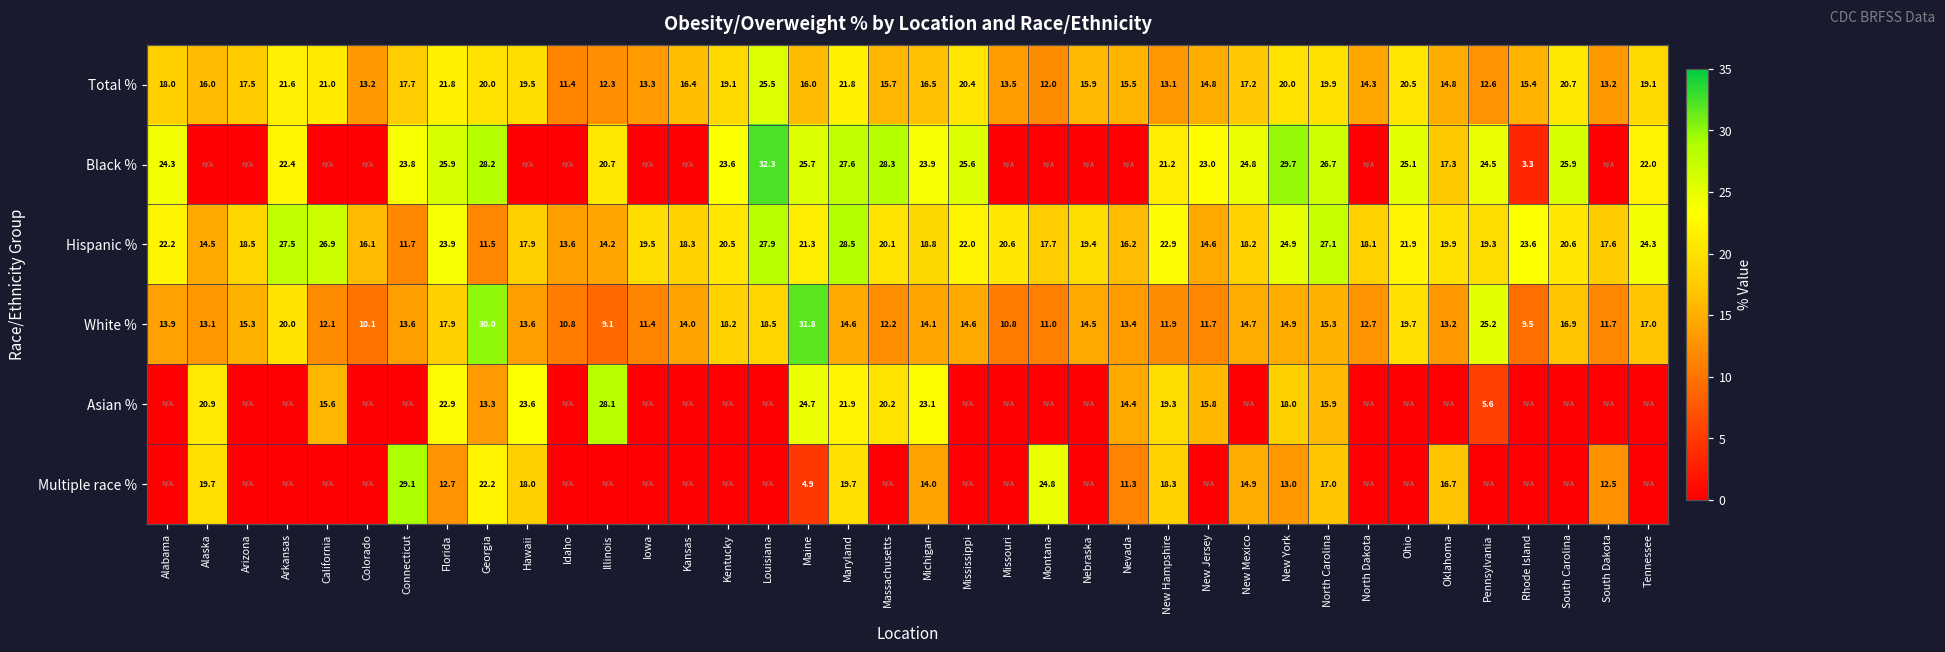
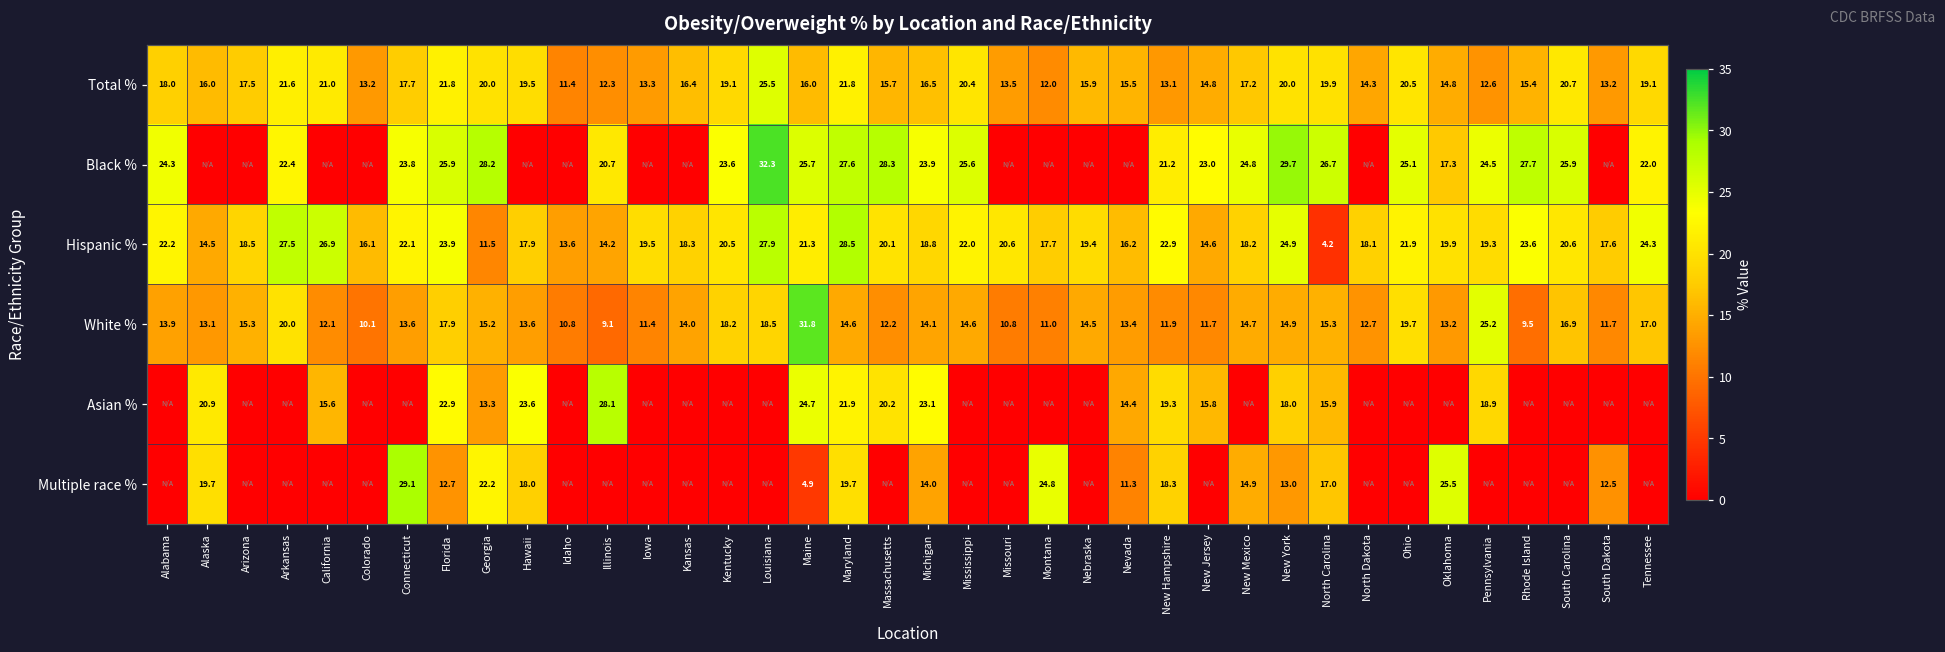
  {
    "Total %": {
      "Alabama": 18.0,
      "Alaska": 16.0,
      "Arizona": 17.5,
      "Arkansas": 21.6,
      "California": 21.0,
      "Colorado": 13.2,
      "Connecticut": 17.7,
      "Florida": 21.8,
      "Georgia": 20.0,
      "Hawaii": 19.5,
      "Idaho": 11.4,
      "Illinois": 12.3,
      "Iowa": 13.3,
      "Kansas": 16.4,
      "Kentucky": 19.1,
      "Louisiana": 25.5,
      "Maine": 16.0,
      "Maryland": 21.8,
      "Massachusetts": 15.7,
      "Michigan": 16.5,
      "Mississippi": 20.4,
      "Missouri": 13.5,
      "Montana": 12.0,
      "Nebraska": 15.9,
      "Nevada": 15.5,
      "New Hampshire": 13.1,
      "New Jersey": 14.8,
      "New Mexico": 17.2,
      "New York": 20.0,
      "North Carolina": 19.9,
      "North Dakota": 14.3,
      "Ohio": 20.5,
      "Oklahoma": 14.8,
      "Pennsylvania": 12.6,
      "Rhode Island": 15.4,
      "South Carolina": 20.7,
      "South Dakota": 13.2,
      "Tennessee": 19.1
    },
    "Black %": {
      "Alabama": 24.3,
      "Arkansas": 22.4,
      "Connecticut": 23.8,
      "Florida": 25.9,
      "Georgia": 28.2,
      "Illinois": 20.7,
      "Kentucky": 23.6,
      "Louisiana": 32.3,
      "Maine": 25.7,
      "Maryland": 27.6,
      "Massachusetts": 28.3,
      "Michigan": 23.9,
      "Mississippi": 25.6,
      "New Hampshire": 21.2,
      "New Jersey": 23.0,
      "New Mexico": 24.8,
      "New York": 29.7,
      "North Carolina": 26.7,
      "Ohio": 25.1,
      "Oklahoma": 17.3,
      "Pennsylvania": 24.5,
-     "Rhode Island": 3.3,
+     "Rhode Island": 27.7,
      "South Carolina": 25.9,
      "Tennessee": 22.0
    },
    "Hispanic %": {
      "Alabama": 22.2,
      "Alaska": 14.5,
      "Arizona": 18.5,
      "Arkansas": 27.5,
      "California": 26.9,
      "Colorado": 16.1,
-     "Connecticut": 11.7,
+     "Connecticut": 22.1,
      "Florida": 23.9,
      "Georgia": 11.5,
      "Hawaii": 17.9,
      "Idaho": 13.6,
      "Illinois": 14.2,
      "Iowa": 19.5,
      "Kansas": 18.3,
      "Kentucky": 20.5,
      "Louisiana": 27.9,
      "Maine": 21.3,
      "Maryland": 28.5,
      "Massachusetts": 20.1,
      "Michigan": 18.8,
      "Mississippi": 22.0,
      "Missouri": 20.6,
      "Montana": 17.7,
      "Nebraska": 19.4,
      "Nevada": 16.2,
      "New Hampshire": 22.9,
      "New Jersey": 14.6,
      "New Mexico": 18.2,
      "New York": 24.9,
-     "North Carolina": 27.1,
+     "North Carolina": 4.2,
      "North Dakota": 18.1,
      "Ohio": 21.9,
      "Oklahoma": 19.9,
      "Pennsylvania": 19.3,
      "Rhode Island": 23.6,
      "South Carolina": 20.6,
      "South Dakota": 17.6,
      "Tennessee": 24.3
    },
    "White %": {
      "Alabama": 13.9,
      "Alaska": 13.1,
      "Arizona": 15.3,
      "Arkansas": 20.0,
      "California": 12.1,
      "Colorado": 10.1,
      "Connecticut": 13.6,
      "Florida": 17.9,
-     "Georgia": 30.0,
+     "Georgia": 15.2,
      "Hawaii": 13.6,
      "Idaho": 10.8,
      "Illinois": 9.1,
      "Iowa": 11.4,
      "Kansas": 14.0,
      "Kentucky": 18.2,
      "Louisiana": 18.5,
      "Maine": 31.8,
      "Maryland": 14.6,
      "Massachusetts": 12.2,
      "Michigan": 14.1,
      "Mississippi": 14.6,
      "Missouri": 10.8,
      "Montana": 11.0,
      "Nebraska": 14.5,
      "Nevada": 13.4,
      "New Hampshire": 11.9,
      "New Jersey": 11.7,
      "New Mexico": 14.7,
      "New York": 14.9,
      "North Carolina": 15.3,
      "North Dakota": 12.7,
      "Ohio": 19.7,
      "Oklahoma": 13.2,
      "Pennsylvania": 25.2,
      "Rhode Island": 9.5,
      "South Carolina": 16.9,
      "South Dakota": 11.7,
      "Tennessee": 17.0
    },
    "Asian %": {
      "Alaska": 20.9,
      "California": 15.6,
      "Florida": 22.9,
      "Georgia": 13.3,
      "Hawaii": 23.6,
      "Illinois": 28.1,
      "Maine": 24.7,
      "Maryland": 21.9,
      "Massachusetts": 20.2,
      "Michigan": 23.1,
      "Nevada": 14.4,
      "New Hampshire": 19.3,
      "New Jersey": 15.8,
      "New York": 18.0,
      "North Carolina": 15.9,
-     "Pennsylvania": 5.6
+     "Pennsylvania": 18.9
    },
    "Multiple race %": {
      "Alaska": 19.7,
      "Connecticut": 29.1,
      "Florida": 12.7,
      "Georgia": 22.2,
      "Hawaii": 18.0,
      "Maine": 4.9,
      "Maryland": 19.7,
      "Michigan": 14.0,
      "Montana": 24.8,
      "Nevada": 11.3,
      "New Hampshire": 18.3,
      "New Mexico": 14.9,
      "New York": 13.0,
      "North Carolina": 17.0,
-     "Oklahoma": 16.7,
+     "Oklahoma": 25.5,
      "South Dakota": 12.5
    }
  }
